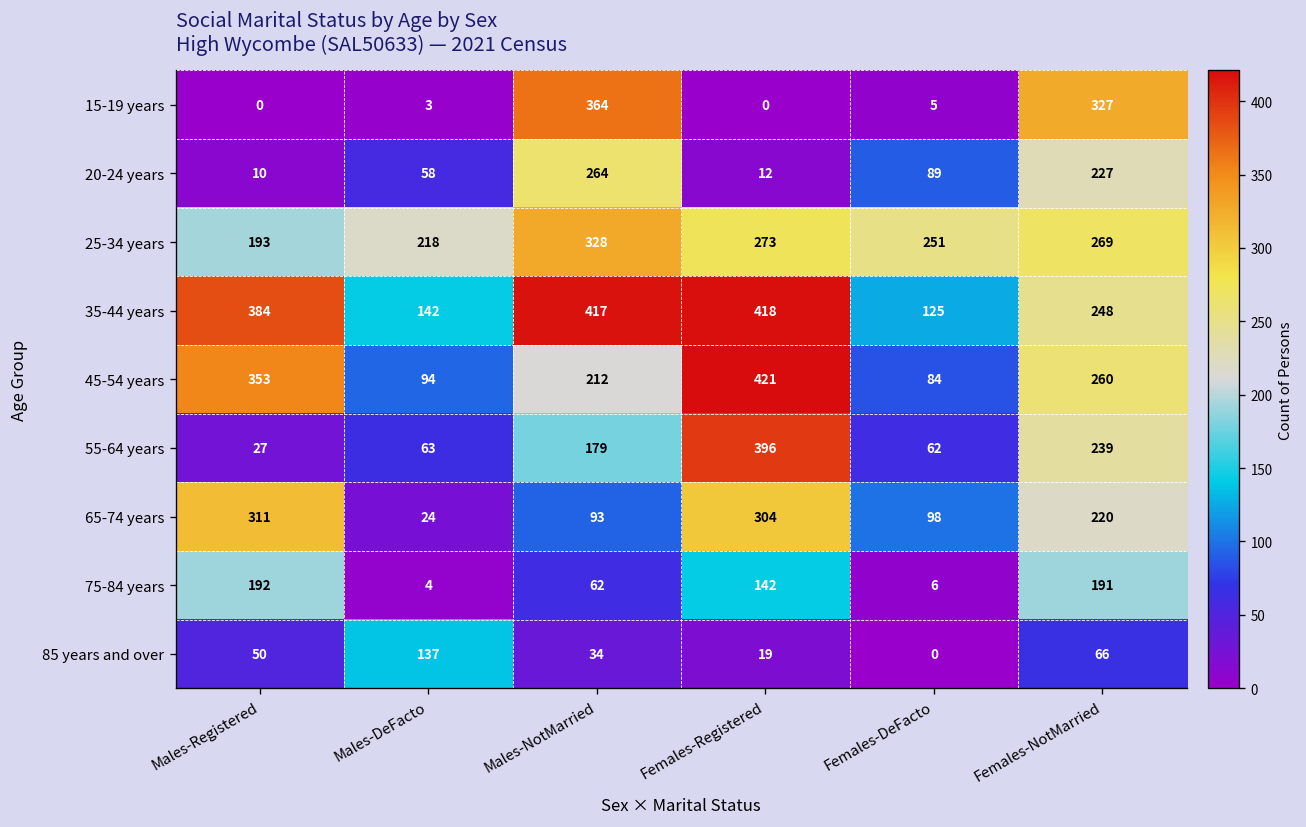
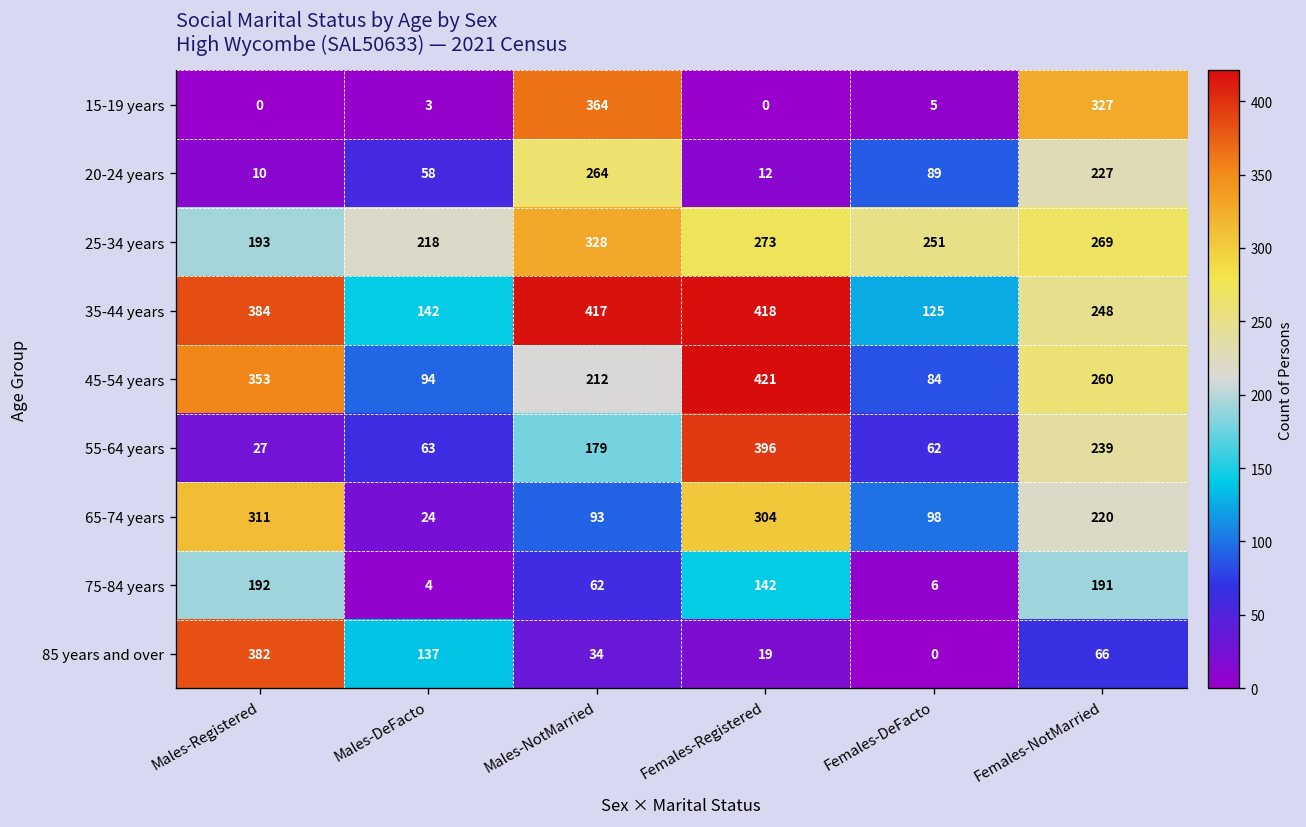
  {
    "15-19 years": {
      "Males-Registered": 0,
      "Males-DeFacto": 3,
      "Males-NotMarried": 364,
      "Females-Registered": 0,
      "Females-DeFacto": 5,
      "Females-NotMarried": 327
    },
    "20-24 years": {
      "Males-Registered": 10,
      "Males-DeFacto": 58,
      "Males-NotMarried": 264,
      "Females-Registered": 12,
      "Females-DeFacto": 89,
      "Females-NotMarried": 227
    },
    "25-34 years": {
      "Males-Registered": 193,
      "Males-DeFacto": 218,
      "Males-NotMarried": 328,
      "Females-Registered": 273,
      "Females-DeFacto": 251,
      "Females-NotMarried": 269
    },
    "35-44 years": {
      "Males-Registered": 384,
      "Males-DeFacto": 142,
      "Males-NotMarried": 417,
      "Females-Registered": 418,
      "Females-DeFacto": 125,
      "Females-NotMarried": 248
    },
    "45-54 years": {
      "Males-Registered": 353,
      "Males-DeFacto": 94,
      "Males-NotMarried": 212,
      "Females-Registered": 421,
      "Females-DeFacto": 84,
      "Females-NotMarried": 260
    },
    "55-64 years": {
      "Males-Registered": 27,
      "Males-DeFacto": 63,
      "Males-NotMarried": 179,
      "Females-Registered": 396,
      "Females-DeFacto": 62,
      "Females-NotMarried": 239
    },
    "65-74 years": {
      "Males-Registered": 311,
      "Males-DeFacto": 24,
      "Males-NotMarried": 93,
      "Females-Registered": 304,
      "Females-DeFacto": 98,
      "Females-NotMarried": 220
    },
    "75-84 years": {
      "Males-Registered": 192,
      "Males-DeFacto": 4,
      "Males-NotMarried": 62,
      "Females-Registered": 142,
      "Females-DeFacto": 6,
      "Females-NotMarried": 191
    },
    "85 years and over": {
-     "Males-Registered": 50,
+     "Males-Registered": 382,
      "Males-DeFacto": 137,
      "Males-NotMarried": 34,
      "Females-Registered": 19,
      "Females-DeFacto": 0,
      "Females-NotMarried": 66
    }
  }
